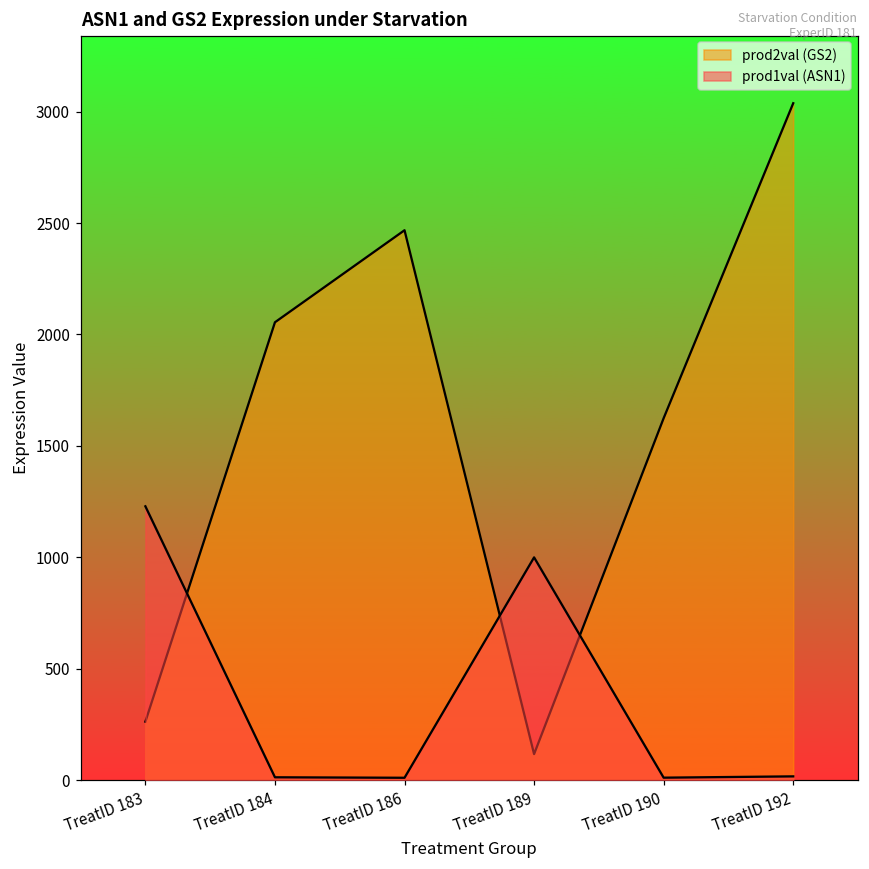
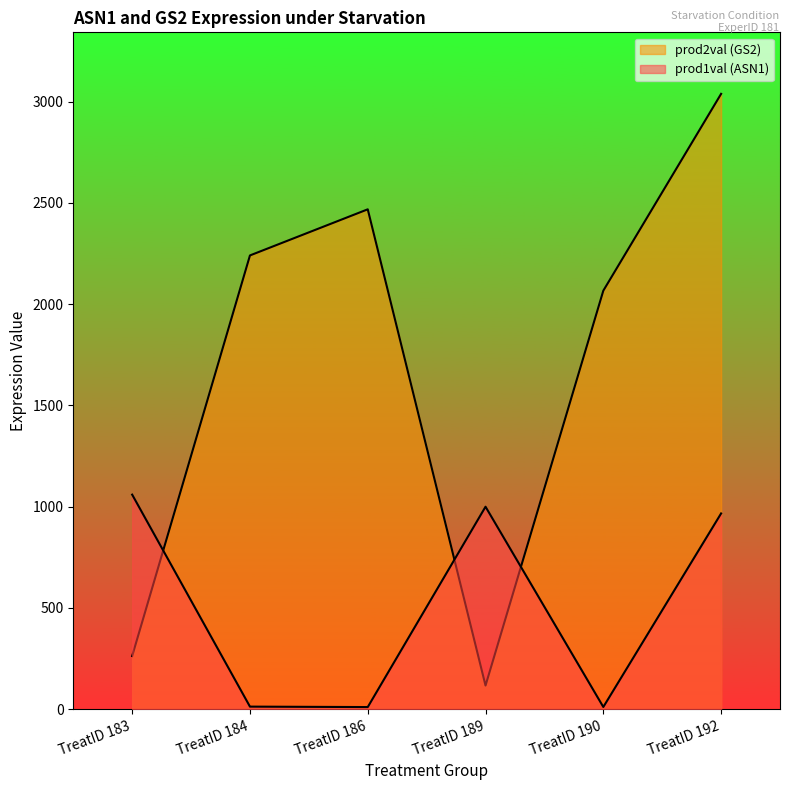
  {
    "prod2val (GS2)": {
      "TreatID 183": 260,
-     "TreatID 184": 2050,
+     "TreatID 184": 2240,
      "TreatID 186": 2470,
      "TreatID 189": 120,
-     "TreatID 190": 1620,
+     "TreatID 190": 2070,
      "TreatID 192": 3040
    },
    "prod1val (ASN1)": {
-     "TreatID 183": 1230,
+     "TreatID 183": 1060,
      "TreatID 184": 10,
      "TreatID 186": 10,
      "TreatID 189": 1000,
      "TreatID 190": 10,
-     "TreatID 192": 20
+     "TreatID 192": 970
    }
  }
